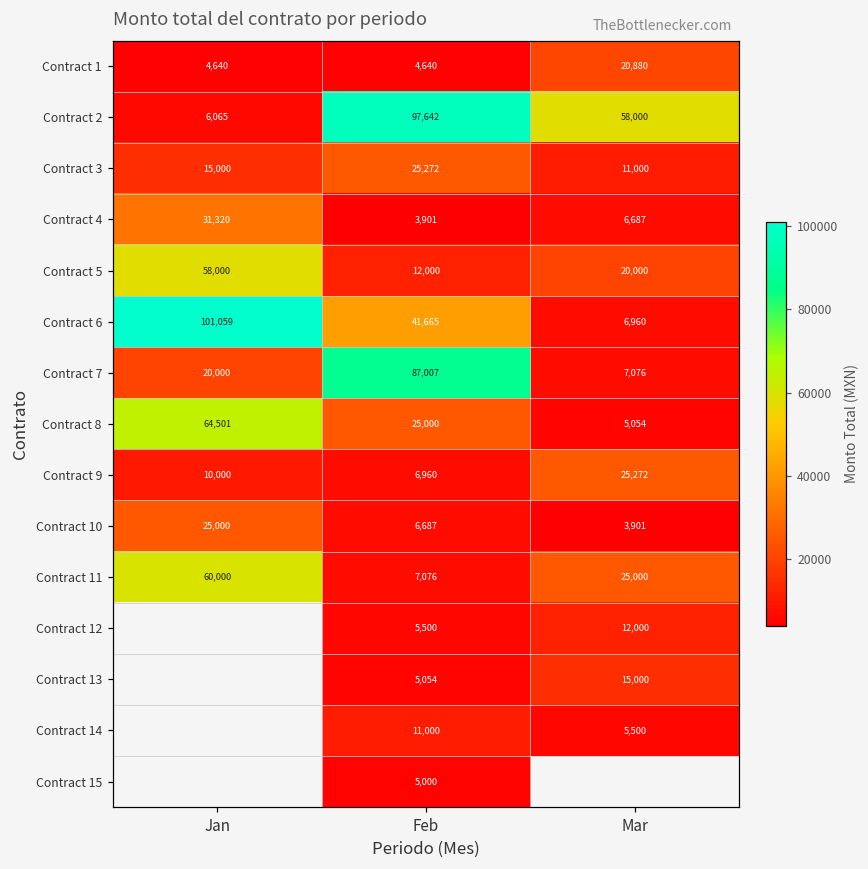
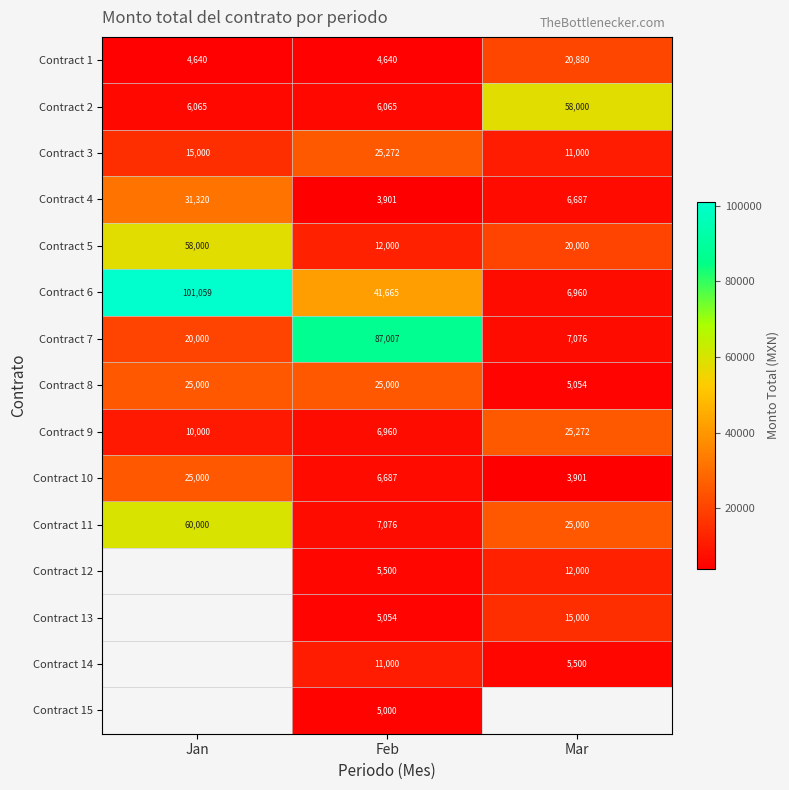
  {
    "Contract 1": {
      "Jan": "4,640",
      "Feb": "4,640",
      "Mar": "20,880"
    },
    "Contract 2": {
      "Jan": "6,065",
-     "Feb": "97,642",
+     "Feb": "6,065",
      "Mar": "58,000"
    },
    "Contract 3": {
      "Jan": "15,000",
      "Feb": "25,272",
      "Mar": "11,000"
    },
    "Contract 4": {
      "Jan": "31,320",
      "Feb": "3,901",
      "Mar": "6,687"
    },
    "Contract 5": {
      "Jan": "58,000",
      "Feb": "12,000",
      "Mar": "20,000"
    },
    "Contract 6": {
      "Jan": "101,059",
      "Feb": "41,665",
      "Mar": "6,960"
    },
    "Contract 7": {
      "Jan": "20,000",
      "Feb": "87,007",
      "Mar": "7,076"
    },
    "Contract 8": {
-     "Jan": "64,501",
+     "Jan": "25,000",
      "Feb": "25,000",
      "Mar": "5,054"
    },
    "Contract 9": {
      "Jan": "10,000",
      "Feb": "6,960",
      "Mar": "25,272"
    },
    "Contract 10": {
      "Jan": "25,000",
      "Feb": "6,687",
      "Mar": "3,901"
    },
    "Contract 11": {
      "Jan": "60,000",
      "Feb": "7,076",
      "Mar": "25,000"
    },
    "Contract 12": {
      "Feb": "5,500",
      "Mar": "12,000"
    },
    "Contract 13": {
      "Feb": "5,054",
      "Mar": "15,000"
    },
    "Contract 14": {
      "Feb": "11,000",
      "Mar": "5,500"
    },
    "Contract 15": {
      "Feb": "5,000"
    }
  }
